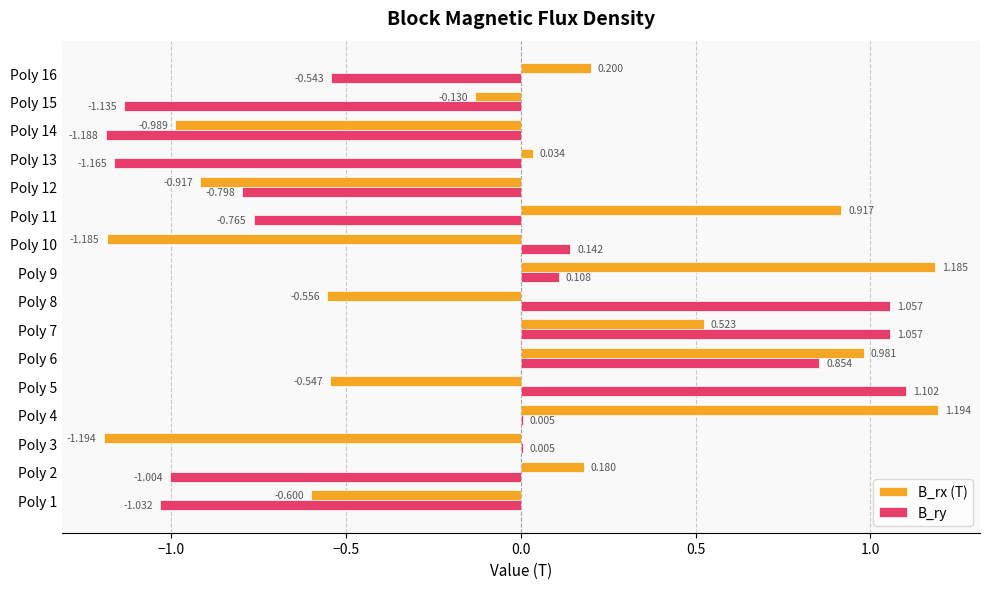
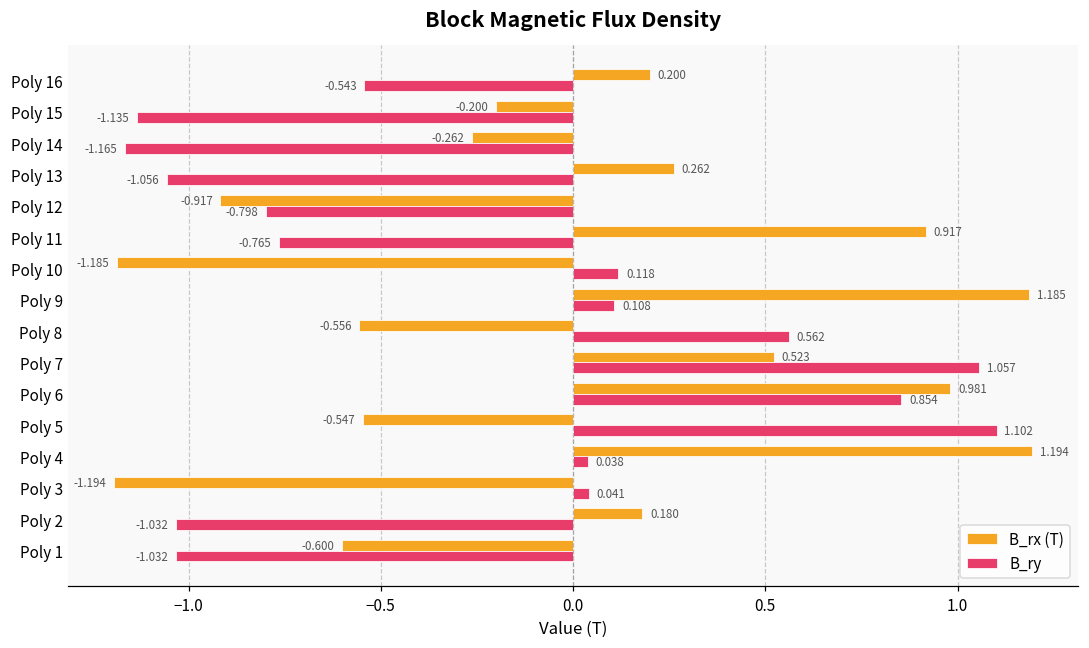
  {
    "B_rx (T)": {
      "Poly 16": 0.200,
-     "Poly 15": -0.130,
-     "Poly 14": -0.989,
-     "Poly 13": 0.034,
+     "Poly 15": -0.200,
+     "Poly 14": -0.262,
+     "Poly 13": 0.262,
      "Poly 12": -0.917,
      "Poly 11": 0.917,
      "Poly 10": -1.185,
      "Poly 9": 1.185,
      "Poly 8": -0.556,
      "Poly 7": 0.523,
      "Poly 6": 0.981,
      "Poly 5": -0.547,
      "Poly 4": 1.194,
      "Poly 3": -1.194,
      "Poly 2": 0.180,
      "Poly 1": -0.600
    },
    "B_ry": {
      "Poly 16": -0.543,
      "Poly 15": -1.135,
-     "Poly 14": -1.188,
-     "Poly 13": -1.165,
+     "Poly 14": -1.165,
+     "Poly 13": -1.056,
      "Poly 12": -0.798,
      "Poly 11": -0.765,
-     "Poly 10": 0.142,
+     "Poly 10": 0.118,
      "Poly 9": 0.108,
-     "Poly 8": 1.057,
+     "Poly 8": 0.562,
      "Poly 7": 1.057,
      "Poly 6": 0.854,
      "Poly 5": 1.102,
-     "Poly 4": 0.005,
-     "Poly 3": 0.005,
-     "Poly 2": -1.004,
+     "Poly 4": 0.038,
+     "Poly 3": 0.041,
+     "Poly 2": -1.032,
      "Poly 1": -1.032
    }
  }
